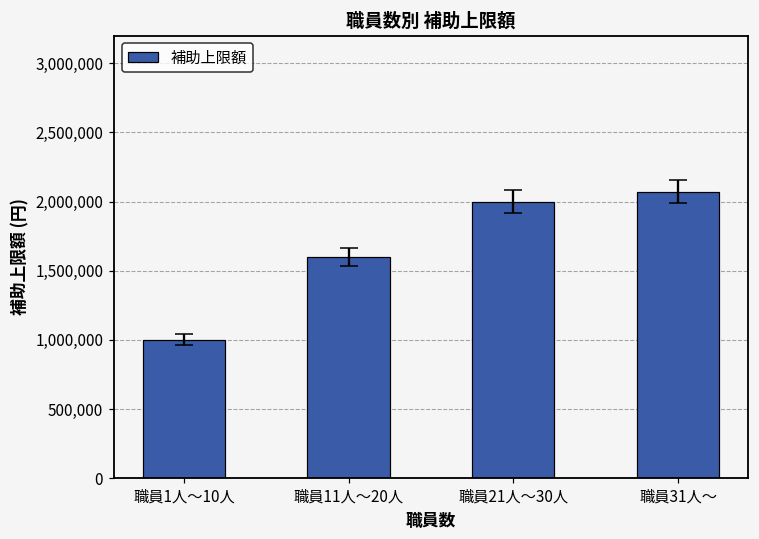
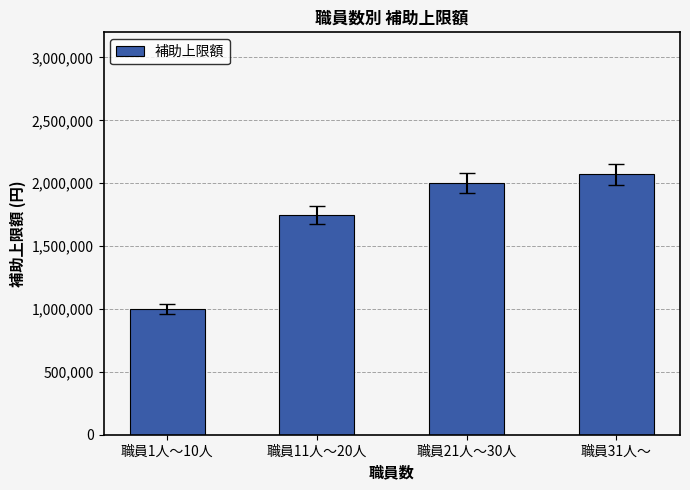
  {
    "補助上限額": {
      "職員1人～10人": "1,000,000",
-     "職員11人～20人": "1,600,000",
+     "職員11人～20人": "1,750,000",
      "職員21人～30人": "2,000,000",
      "職員31人～": "2,070,000"
    }
  }
